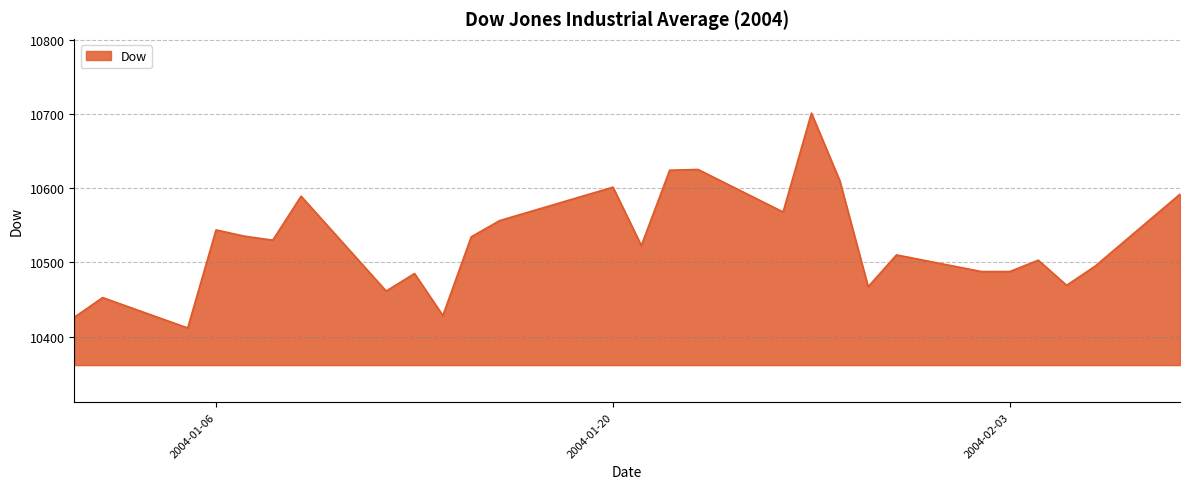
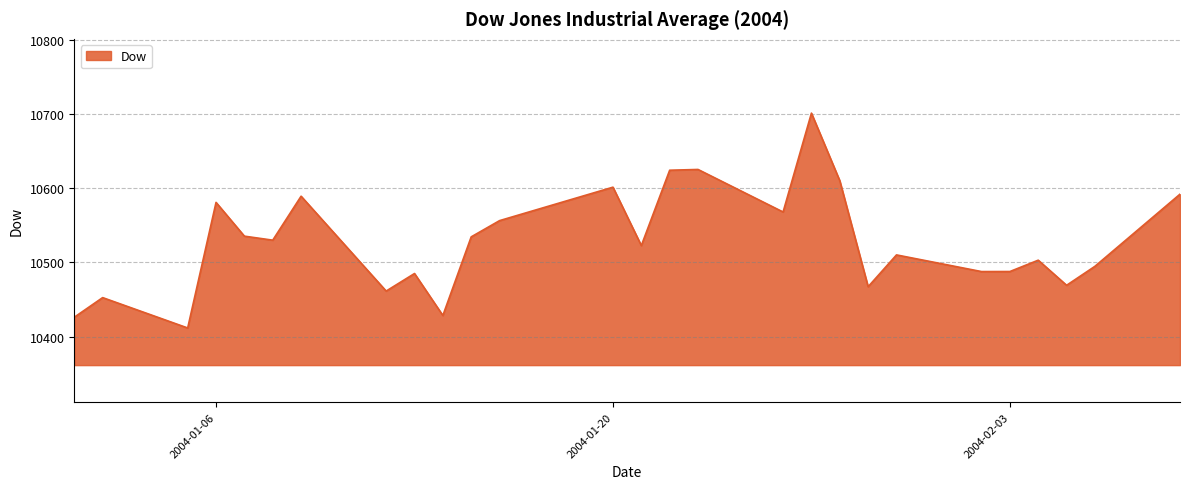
  {
-   "2004-01-06": 10540,
+   "2004-01-06": 10580,
    "2004-01-20": 10600,
    "2004-02-03": 10490
  }
